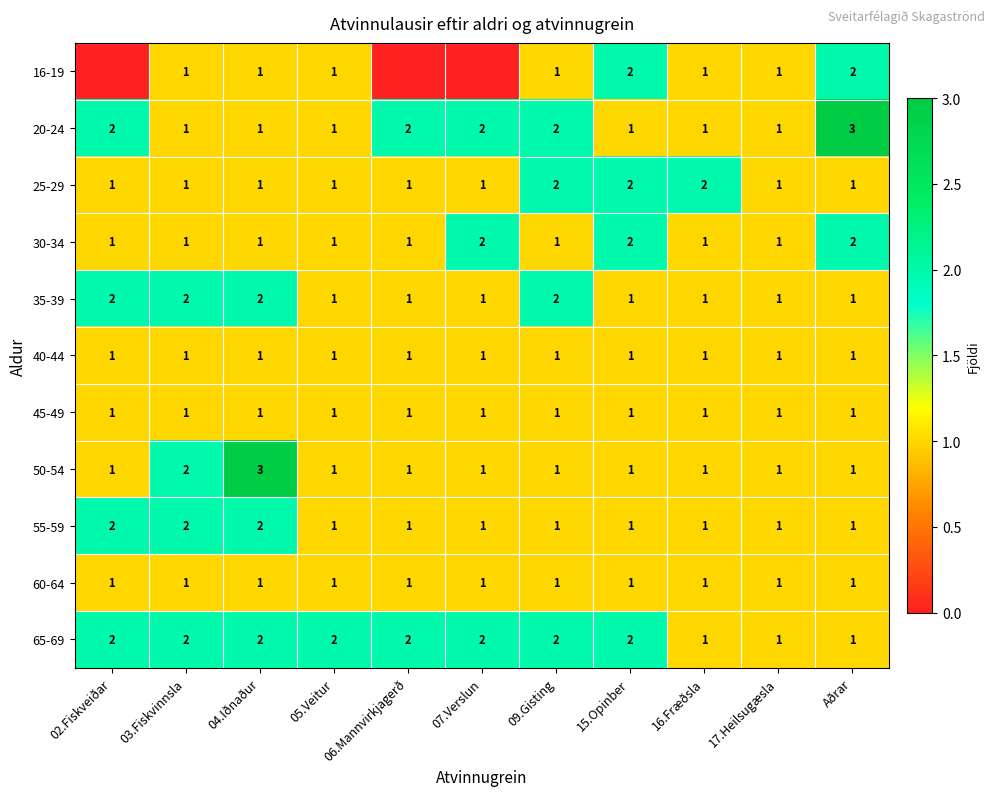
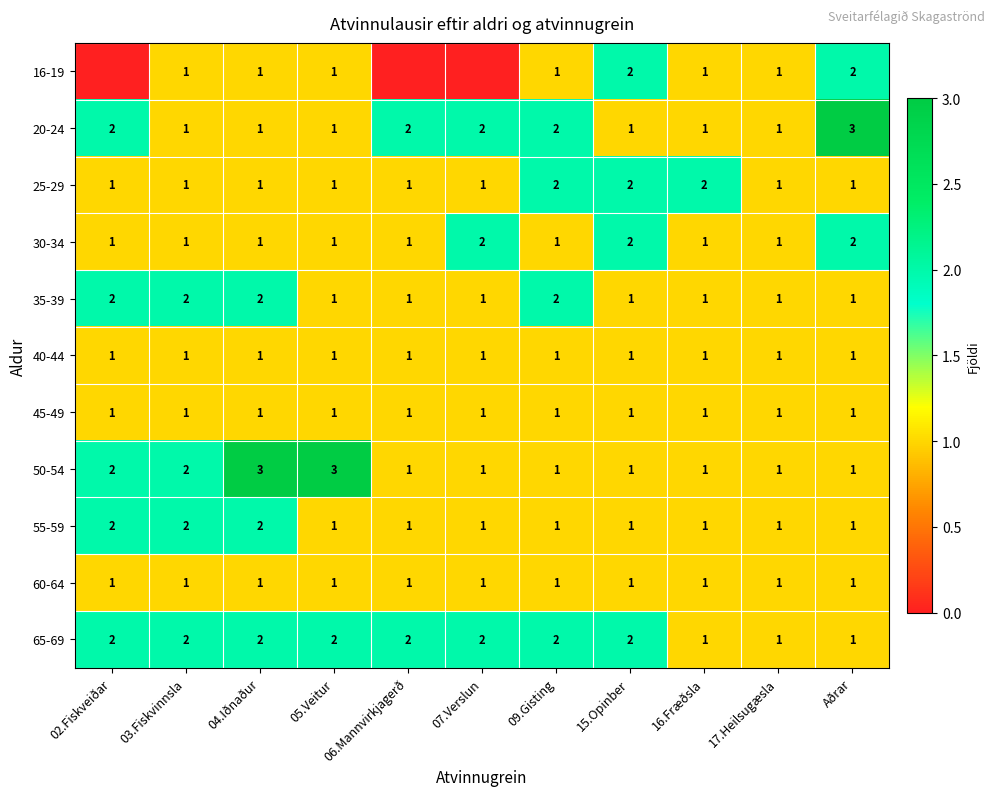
  {
    "16-19": {
      "03.Fiskvinnsla": 1,
      "04.Iðnaður": 1,
      "05.Veitur": 1,
      "09.Gisting": 1,
      "15.Opinber": 2,
      "16.Fræðsla": 1,
      "17.Heilsugæsla": 1,
      "Aðrar": 2
    },
    "20-24": {
      "02.Fiskveiðar": 2,
      "03.Fiskvinnsla": 1,
      "04.Iðnaður": 1,
      "05.Veitur": 1,
      "06.Mannvirkjagerð": 2,
      "07.Verslun": 2,
      "09.Gisting": 2,
      "15.Opinber": 1,
      "16.Fræðsla": 1,
      "17.Heilsugæsla": 1,
      "Aðrar": 3
    },
    "25-29": {
      "02.Fiskveiðar": 1,
      "03.Fiskvinnsla": 1,
      "04.Iðnaður": 1,
      "05.Veitur": 1,
      "06.Mannvirkjagerð": 1,
      "07.Verslun": 1,
      "09.Gisting": 2,
      "15.Opinber": 2,
      "16.Fræðsla": 2,
      "17.Heilsugæsla": 1,
      "Aðrar": 1
    },
    "30-34": {
      "02.Fiskveiðar": 1,
      "03.Fiskvinnsla": 1,
      "04.Iðnaður": 1,
      "05.Veitur": 1,
      "06.Mannvirkjagerð": 1,
      "07.Verslun": 2,
      "09.Gisting": 1,
      "15.Opinber": 2,
      "16.Fræðsla": 1,
      "17.Heilsugæsla": 1,
      "Aðrar": 2
    },
    "35-39": {
      "02.Fiskveiðar": 2,
      "03.Fiskvinnsla": 2,
      "04.Iðnaður": 2,
      "05.Veitur": 1,
      "06.Mannvirkjagerð": 1,
      "07.Verslun": 1,
      "09.Gisting": 2,
      "15.Opinber": 1,
      "16.Fræðsla": 1,
      "17.Heilsugæsla": 1,
      "Aðrar": 1
    },
    "40-44": {
      "02.Fiskveiðar": 1,
      "03.Fiskvinnsla": 1,
      "04.Iðnaður": 1,
      "05.Veitur": 1,
      "06.Mannvirkjagerð": 1,
      "07.Verslun": 1,
      "09.Gisting": 1,
      "15.Opinber": 1,
      "16.Fræðsla": 1,
      "17.Heilsugæsla": 1,
      "Aðrar": 1
    },
    "45-49": {
      "02.Fiskveiðar": 1,
      "03.Fiskvinnsla": 1,
      "04.Iðnaður": 1,
      "05.Veitur": 1,
      "06.Mannvirkjagerð": 1,
      "07.Verslun": 1,
      "09.Gisting": 1,
      "15.Opinber": 1,
      "16.Fræðsla": 1,
      "17.Heilsugæsla": 1,
      "Aðrar": 1
    },
    "50-54": {
-     "02.Fiskveiðar": 1,
+     "02.Fiskveiðar": 2,
      "03.Fiskvinnsla": 2,
      "04.Iðnaður": 3,
-     "05.Veitur": 1,
+     "05.Veitur": 3,
      "06.Mannvirkjagerð": 1,
      "07.Verslun": 1,
      "09.Gisting": 1,
      "15.Opinber": 1,
      "16.Fræðsla": 1,
      "17.Heilsugæsla": 1,
      "Aðrar": 1
    },
    "55-59": {
      "02.Fiskveiðar": 2,
      "03.Fiskvinnsla": 2,
      "04.Iðnaður": 2,
      "05.Veitur": 1,
      "06.Mannvirkjagerð": 1,
      "07.Verslun": 1,
      "09.Gisting": 1,
      "15.Opinber": 1,
      "16.Fræðsla": 1,
      "17.Heilsugæsla": 1,
      "Aðrar": 1
    },
    "60-64": {
      "02.Fiskveiðar": 1,
      "03.Fiskvinnsla": 1,
      "04.Iðnaður": 1,
      "05.Veitur": 1,
      "06.Mannvirkjagerð": 1,
      "07.Verslun": 1,
      "09.Gisting": 1,
      "15.Opinber": 1,
      "16.Fræðsla": 1,
      "17.Heilsugæsla": 1,
      "Aðrar": 1
    },
    "65-69": {
      "02.Fiskveiðar": 2,
      "03.Fiskvinnsla": 2,
      "04.Iðnaður": 2,
      "05.Veitur": 2,
      "06.Mannvirkjagerð": 2,
      "07.Verslun": 2,
      "09.Gisting": 2,
      "15.Opinber": 2,
      "16.Fræðsla": 1,
      "17.Heilsugæsla": 1,
      "Aðrar": 1
    }
  }
